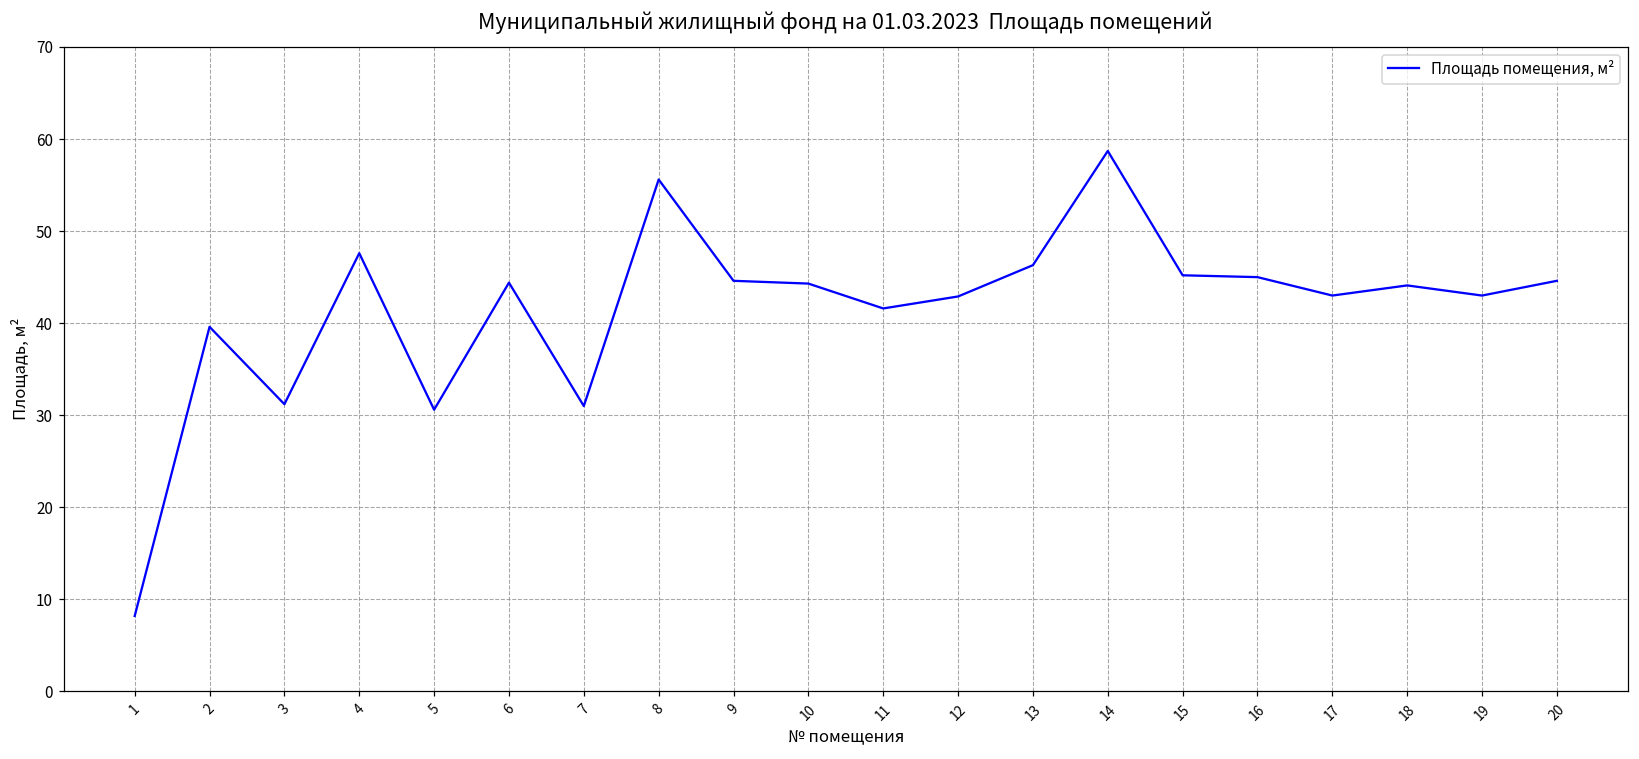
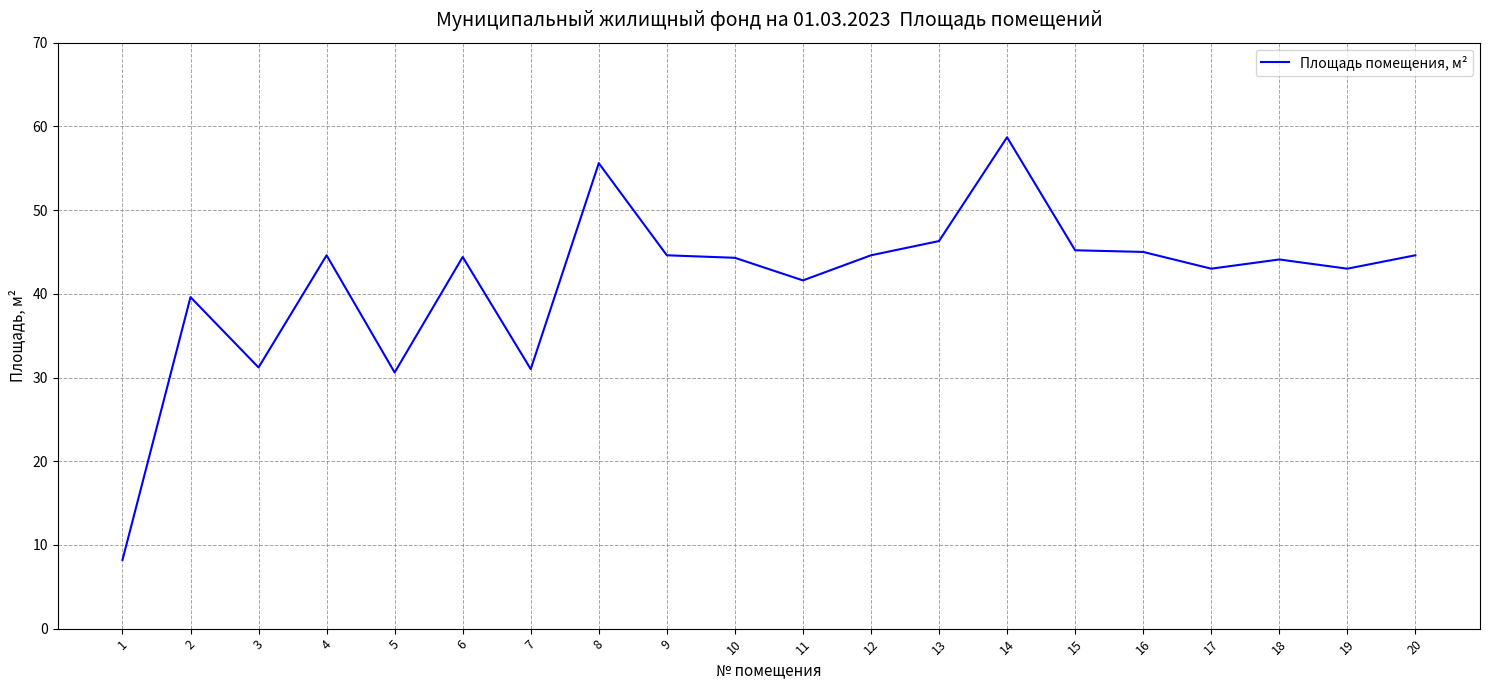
  {
    "1": 8,
    "2": 40,
    "3": 31,
-   "4": 48,
+   "4": 45,
    "5": 31,
    "6": 44,
    "7": 31,
    "8": 56,
    "9": 45,
    "10": 44,
    "11": 42,
-   "12": 43,
+   "12": 45,
    "13": 46,
    "14": 59,
    "15": 45,
    "16": 45,
    "17": 43,
    "18": 44,
    "19": 43,
    "20": 45
  }
